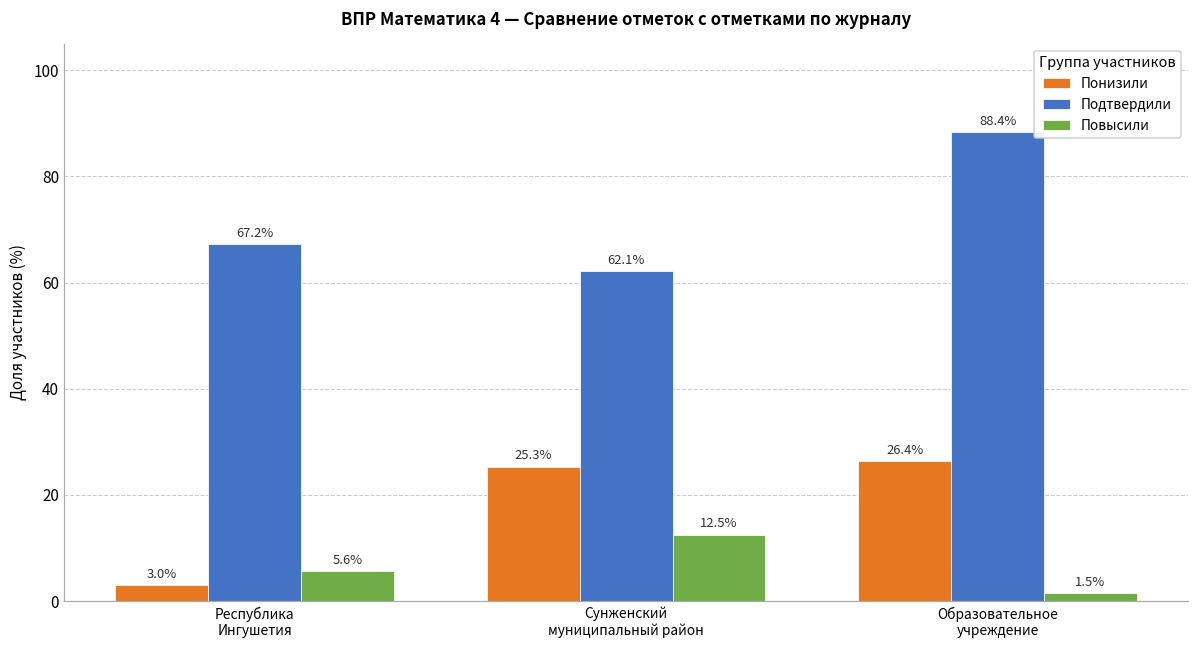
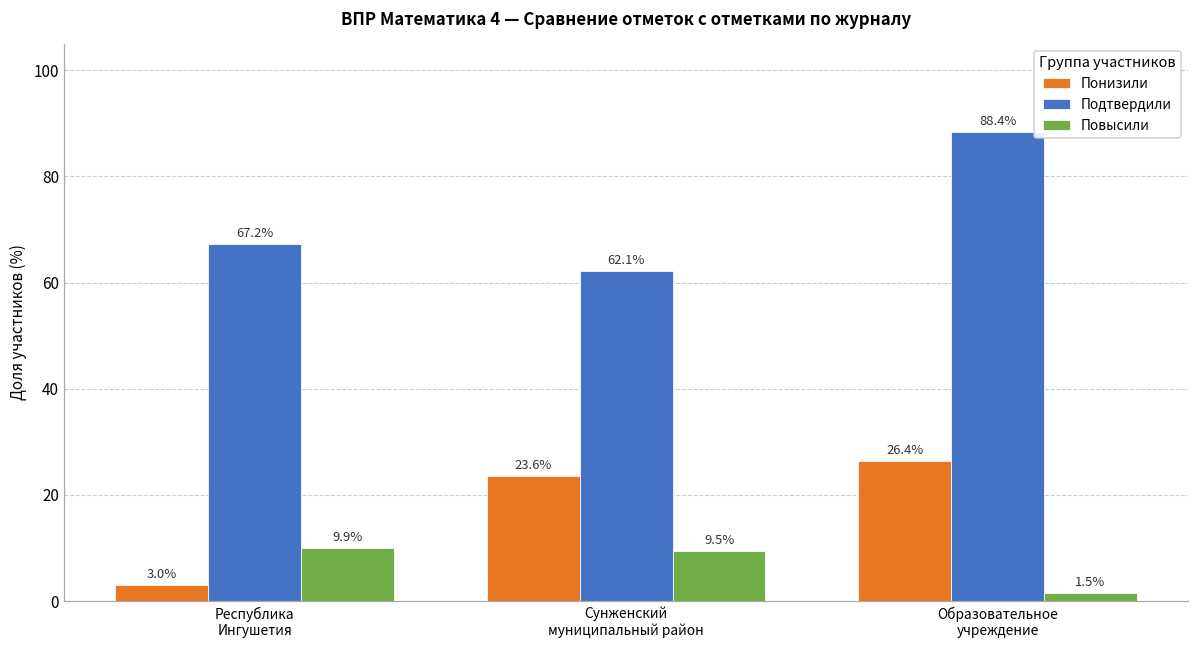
  {
    "Понизили": {
      "Республика Ингушетия": "3.0%",
-     "Сунженский муниципальный район": "25.3%",
+     "Сунженский муниципальный район": "23.6%",
      "Образовательное учреждение": "26.4%"
    },
    "Подтвердили": {
      "Республика Ингушетия": "67.2%",
      "Сунженский муниципальный район": "62.1%",
      "Образовательное учреждение": "88.4%"
    },
    "Повысили": {
-     "Республика Ингушетия": "5.6%",
-     "Сунженский муниципальный район": "12.5%",
+     "Республика Ингушетия": "9.9%",
+     "Сунженский муниципальный район": "9.5%",
      "Образовательное учреждение": "1.5%"
    }
  }
